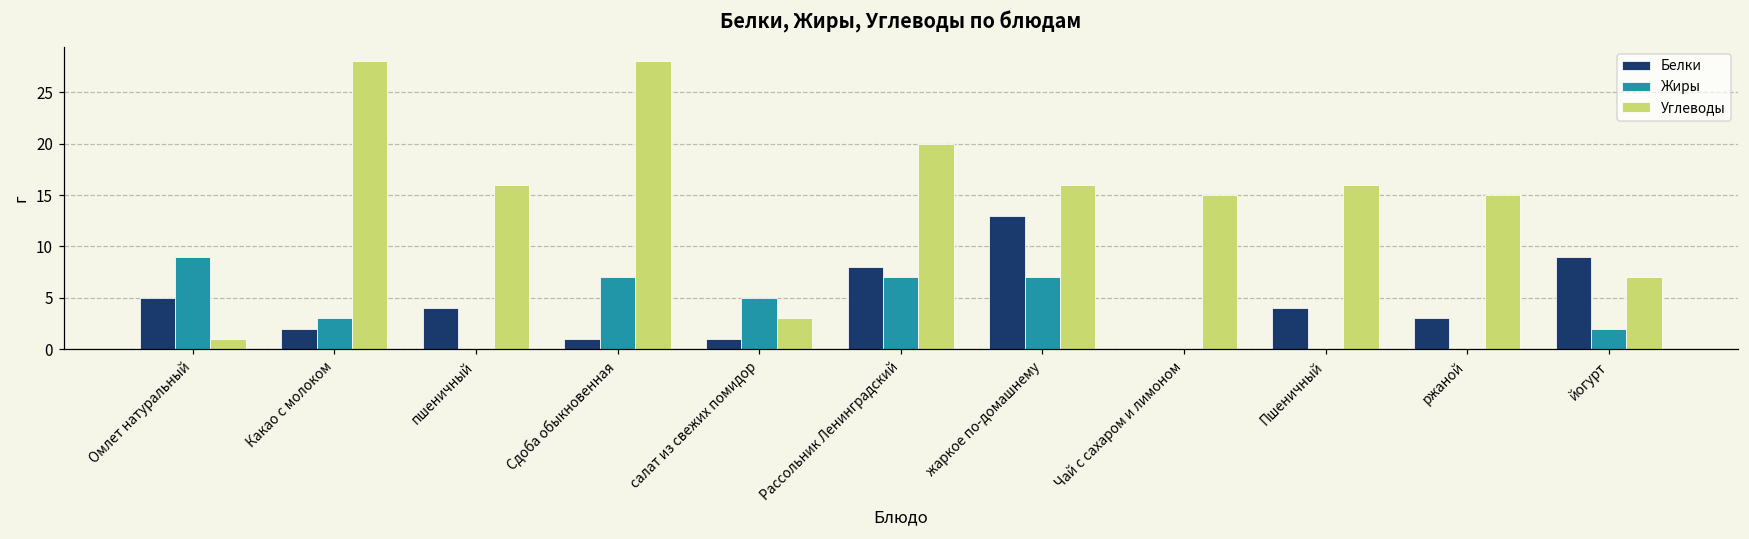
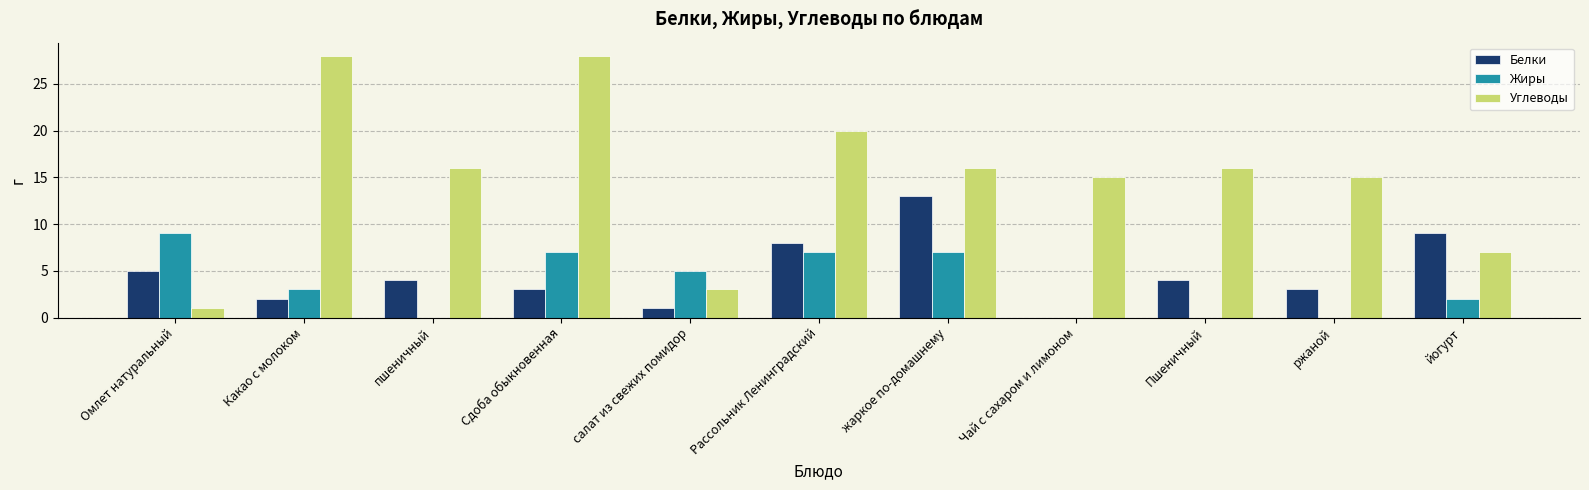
  {
    "Белки": {
      "Омлет натуральный": 5,
      "Какао с молоком": 2,
      "пшеничный": 4,
-     "Сдоба обыкновенная": 1,
+     "Сдоба обыкновенная": 3,
      "салат из свежих помидор": 1,
      "Рассольник Ленинградский": 8,
      "жаркое по-домашнему": 13,
      "Чай с сахаром и лимоном": 0,
      "Пшеничный": 4,
      "ржаной": 3,
      "йогурт": 9
    },
    "Жиры": {
      "Омлет натуральный": 9,
      "Какао с молоком": 3,
      "пшеничный": 0,
      "Сдоба обыкновенная": 7,
      "салат из свежих помидор": 5,
      "Рассольник Ленинградский": 7,
      "жаркое по-домашнему": 7,
      "Чай с сахаром и лимоном": 0,
      "Пшеничный": 0,
      "ржаной": 0,
      "йогурт": 2
    },
    "Углеводы": {
      "Омлет натуральный": 1,
      "Какао с молоком": 28,
      "пшеничный": 16,
      "Сдоба обыкновенная": 28,
      "салат из свежих помидор": 3,
      "Рассольник Ленинградский": 20,
      "жаркое по-домашнему": 16,
      "Чай с сахаром и лимоном": 15,
      "Пшеничный": 16,
      "ржаной": 15,
      "йогурт": 7
    }
  }
